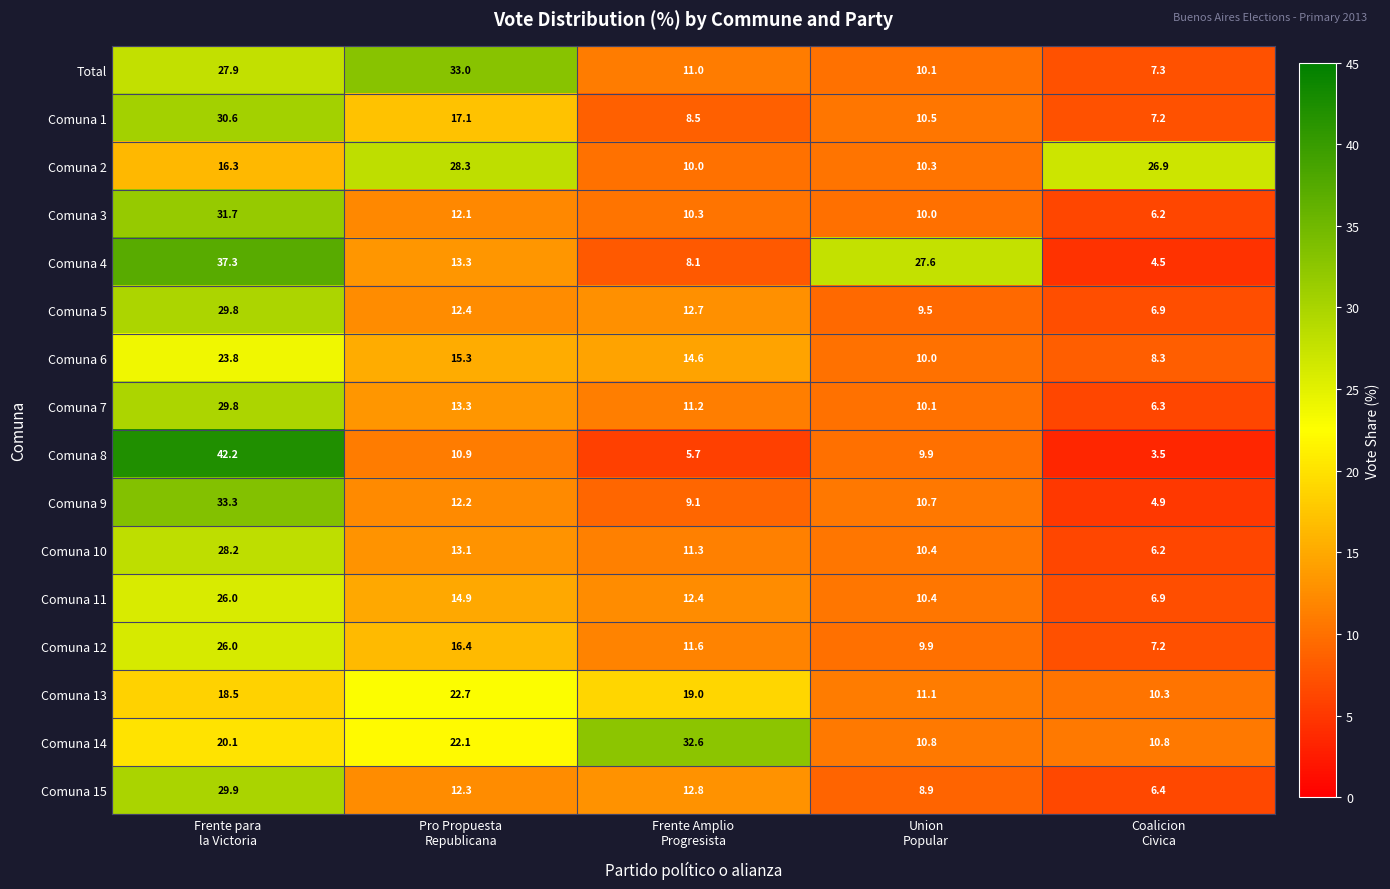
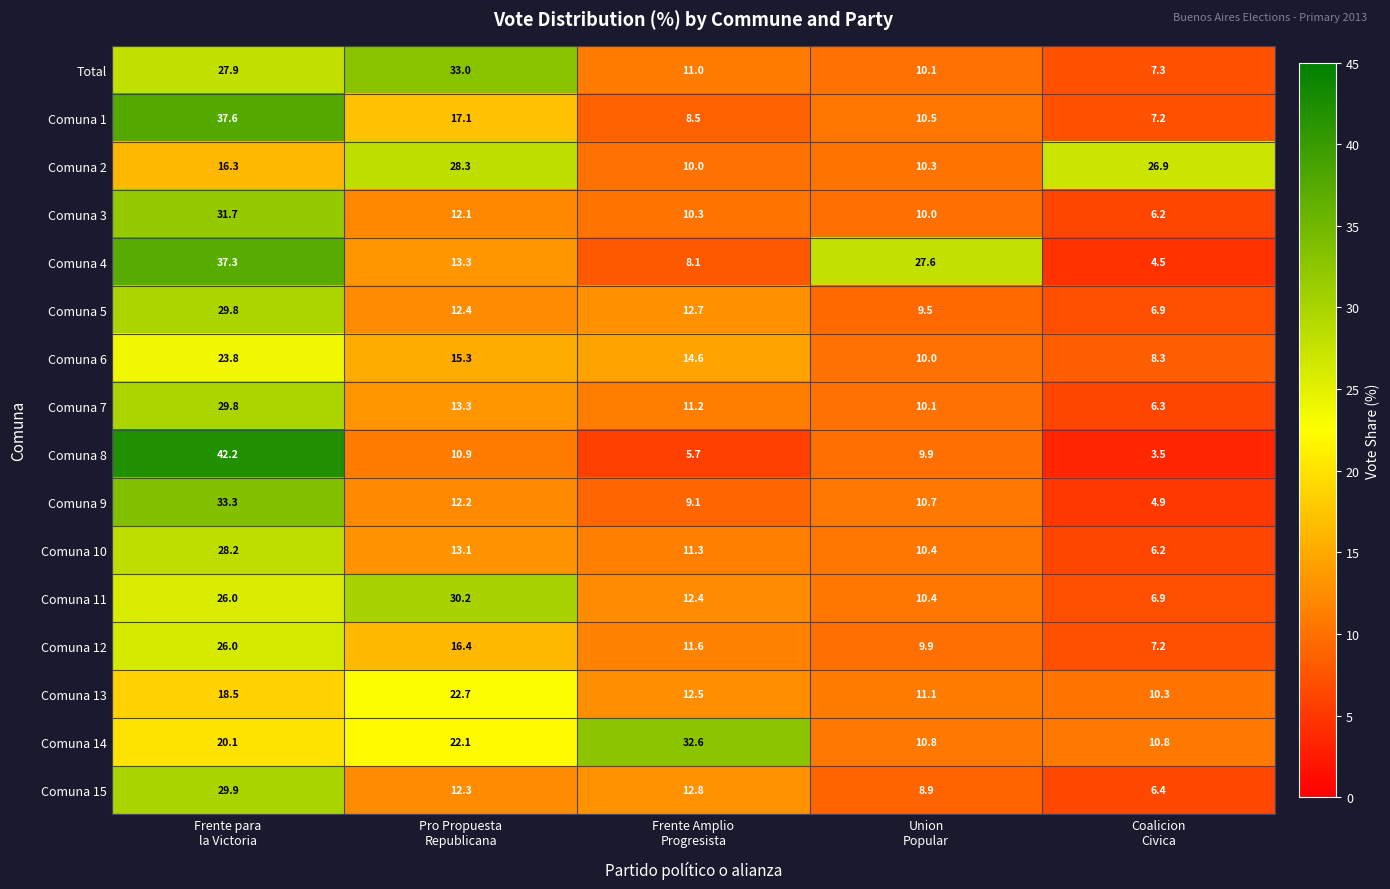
  {
    "Total": {
      "Frente para la Victoria": 27.9,
      "Pro Propuesta Republicana": 33.0,
      "Frente Amplio Progresista": 11.0,
      "Union Popular": 10.1,
      "Coalicion Civica": 7.3
    },
    "Comuna 1": {
-     "Frente para la Victoria": 30.6,
+     "Frente para la Victoria": 37.6,
      "Pro Propuesta Republicana": 17.1,
      "Frente Amplio Progresista": 8.5,
      "Union Popular": 10.5,
      "Coalicion Civica": 7.2
    },
    "Comuna 2": {
      "Frente para la Victoria": 16.3,
      "Pro Propuesta Republicana": 28.3,
      "Frente Amplio Progresista": 10.0,
      "Union Popular": 10.3,
      "Coalicion Civica": 26.9
    },
    "Comuna 3": {
      "Frente para la Victoria": 31.7,
      "Pro Propuesta Republicana": 12.1,
      "Frente Amplio Progresista": 10.3,
      "Union Popular": 10.0,
      "Coalicion Civica": 6.2
    },
    "Comuna 4": {
      "Frente para la Victoria": 37.3,
      "Pro Propuesta Republicana": 13.3,
      "Frente Amplio Progresista": 8.1,
      "Union Popular": 27.6,
      "Coalicion Civica": 4.5
    },
    "Comuna 5": {
      "Frente para la Victoria": 29.8,
      "Pro Propuesta Republicana": 12.4,
      "Frente Amplio Progresista": 12.7,
      "Union Popular": 9.5,
      "Coalicion Civica": 6.9
    },
    "Comuna 6": {
      "Frente para la Victoria": 23.8,
      "Pro Propuesta Republicana": 15.3,
      "Frente Amplio Progresista": 14.6,
      "Union Popular": 10.0,
      "Coalicion Civica": 8.3
    },
    "Comuna 7": {
      "Frente para la Victoria": 29.8,
      "Pro Propuesta Republicana": 13.3,
      "Frente Amplio Progresista": 11.2,
      "Union Popular": 10.1,
      "Coalicion Civica": 6.3
    },
    "Comuna 8": {
      "Frente para la Victoria": 42.2,
      "Pro Propuesta Republicana": 10.9,
      "Frente Amplio Progresista": 5.7,
      "Union Popular": 9.9,
      "Coalicion Civica": 3.5
    },
    "Comuna 9": {
      "Frente para la Victoria": 33.3,
      "Pro Propuesta Republicana": 12.2,
      "Frente Amplio Progresista": 9.1,
      "Union Popular": 10.7,
      "Coalicion Civica": 4.9
    },
    "Comuna 10": {
      "Frente para la Victoria": 28.2,
      "Pro Propuesta Republicana": 13.1,
      "Frente Amplio Progresista": 11.3,
      "Union Popular": 10.4,
      "Coalicion Civica": 6.2
    },
    "Comuna 11": {
      "Frente para la Victoria": 26.0,
-     "Pro Propuesta Republicana": 14.9,
+     "Pro Propuesta Republicana": 30.2,
      "Frente Amplio Progresista": 12.4,
      "Union Popular": 10.4,
      "Coalicion Civica": 6.9
    },
    "Comuna 12": {
      "Frente para la Victoria": 26.0,
      "Pro Propuesta Republicana": 16.4,
      "Frente Amplio Progresista": 11.6,
      "Union Popular": 9.9,
      "Coalicion Civica": 7.2
    },
    "Comuna 13": {
      "Frente para la Victoria": 18.5,
      "Pro Propuesta Republicana": 22.7,
-     "Frente Amplio Progresista": 19.0,
+     "Frente Amplio Progresista": 12.5,
      "Union Popular": 11.1,
      "Coalicion Civica": 10.3
    },
    "Comuna 14": {
      "Frente para la Victoria": 20.1,
      "Pro Propuesta Republicana": 22.1,
      "Frente Amplio Progresista": 32.6,
      "Union Popular": 10.8,
      "Coalicion Civica": 10.8
    },
    "Comuna 15": {
      "Frente para la Victoria": 29.9,
      "Pro Propuesta Republicana": 12.3,
      "Frente Amplio Progresista": 12.8,
      "Union Popular": 8.9,
      "Coalicion Civica": 6.4
    }
  }
